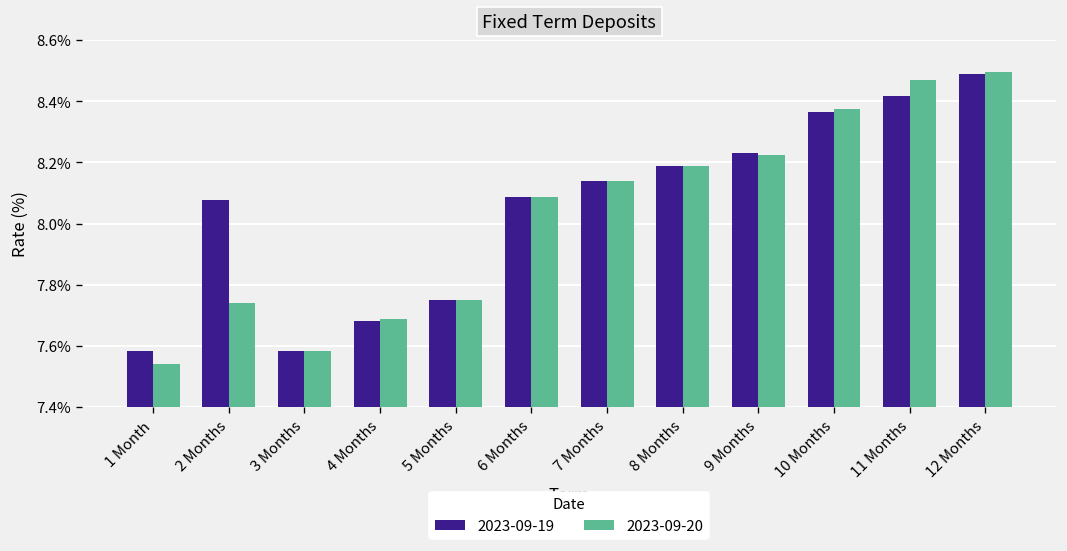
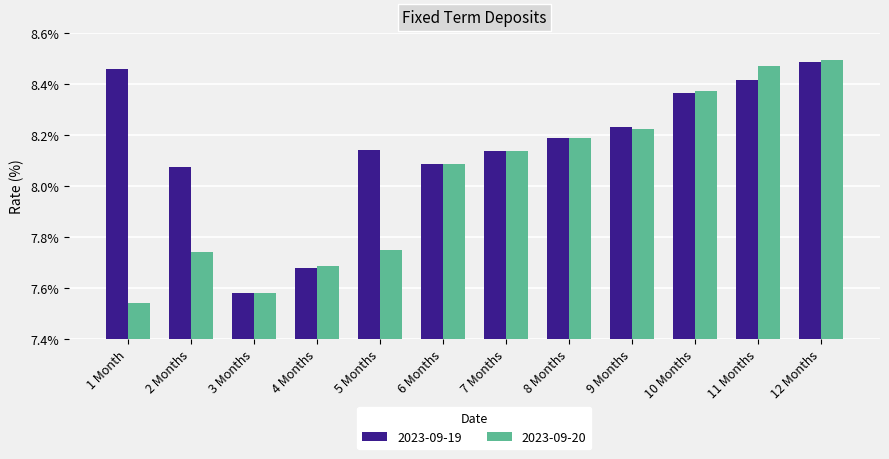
  {
    "2023-09-19": {
-     "1 Month": "7.58%",
+     "1 Month": "8.46%",
      "2 Months": "8.08%",
      "3 Months": "7.58%",
      "4 Months": "7.68%",
-     "5 Months": "7.75%",
+     "5 Months": "8.14%",
      "6 Months": "8.09%",
      "7 Months": "8.14%",
      "8 Months": "8.19%",
      "9 Months": "8.23%",
      "10 Months": "8.37%",
      "11 Months": "8.42%",
      "12 Months": "8.49%"
    },
    "2023-09-20": {
      "1 Month": "7.54%",
      "2 Months": "7.74%",
      "3 Months": "7.58%",
      "4 Months": "7.69%",
      "5 Months": "7.75%",
      "6 Months": "8.09%",
      "7 Months": "8.14%",
      "8 Months": "8.19%",
      "9 Months": "8.23%",
      "10 Months": "8.38%",
      "11 Months": "8.47%",
      "12 Months": "8.50%"
    }
  }
